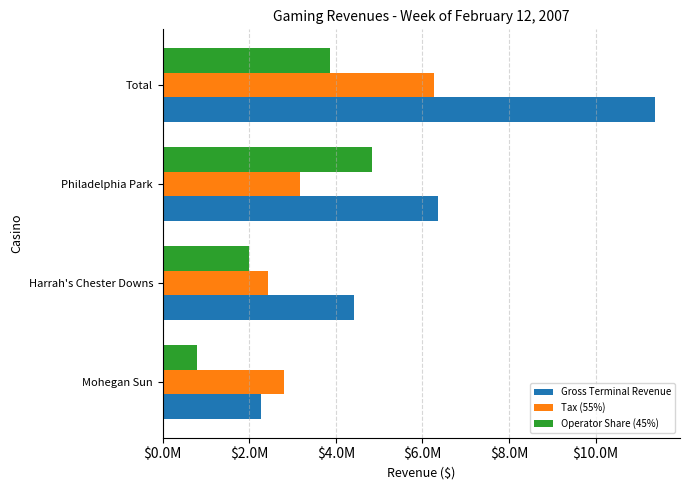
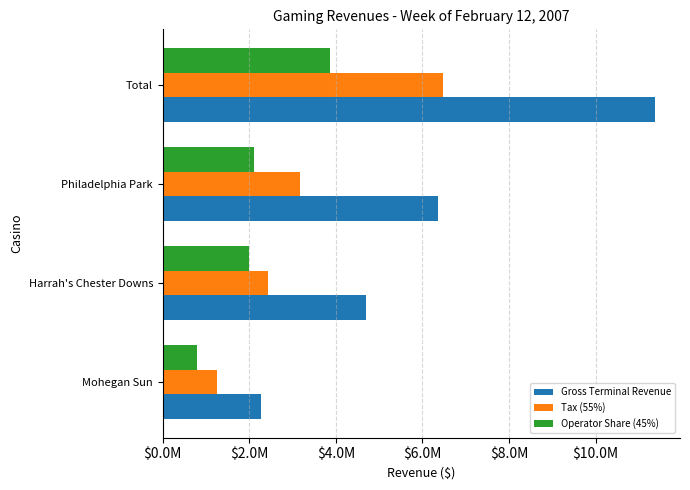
  {
    "Gross Terminal Revenue": {
      "Total": "$11400000",
      "Philadelphia Park": "$6400000",
-     "Harrah's Chester Downs": "$4400000",
+     "Harrah's Chester Downs": "$4700000",
      "Mohegan Sun": "$2300000"
    },
    "Tax (55%)": {
-     "Total": "$6300000",
+     "Total": "$6500000",
      "Philadelphia Park": "$3200000",
      "Harrah's Chester Downs": "$2400000",
-     "Mohegan Sun": "$2800000"
+     "Mohegan Sun": "$1200000"
    },
    "Operator Share (45%)": {
      "Total": "$3900000",
-     "Philadelphia Park": "$4800000",
+     "Philadelphia Park": "$2100000",
      "Harrah's Chester Downs": "$2000000",
      "Mohegan Sun": "$800000"
    }
  }
